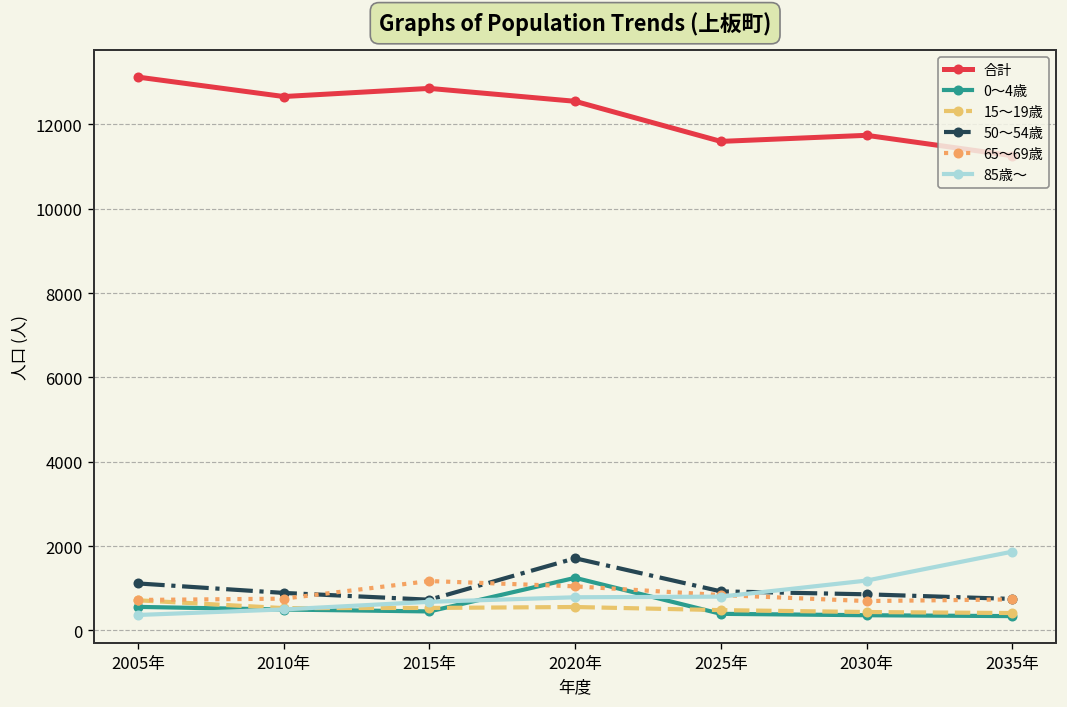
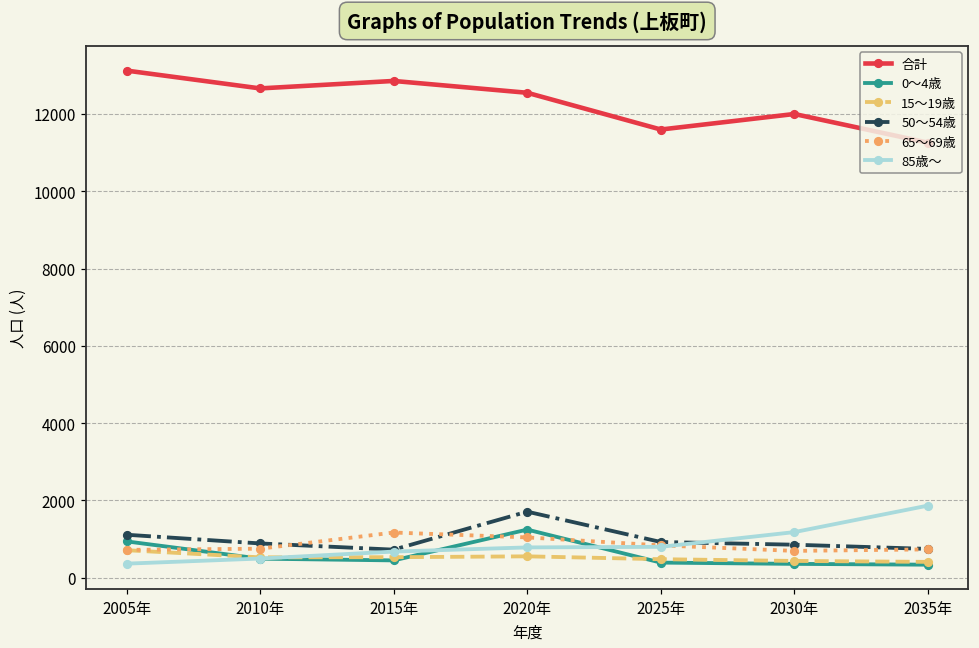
  {
    "合計": {
      "2005年": 13100,
      "2010年": 12700,
      "2015年": 12900,
      "2020年": 12500,
      "2025年": 11600,
-     "2030年": 11700
+     "2030年": 12000
    },
    "0～4歳": {
-     "2005年": 600,
+     "2005年": 900,
      "2015年": 500,
      "2020年": 1200,
      "2025年": 400,
      "2030年": 400,
      "2035年": 300
    },
    "50～54歳": {
      "2005年": 1100,
      "2010年": 900,
      "2020年": 1700,
      "2025年": 900,
      "2030年": 900
    },
    "85歳～": {
      "2005年": 400,
      "2020年": 800,
      "2030年": 1200,
      "2035年": 1900
    }
  }
